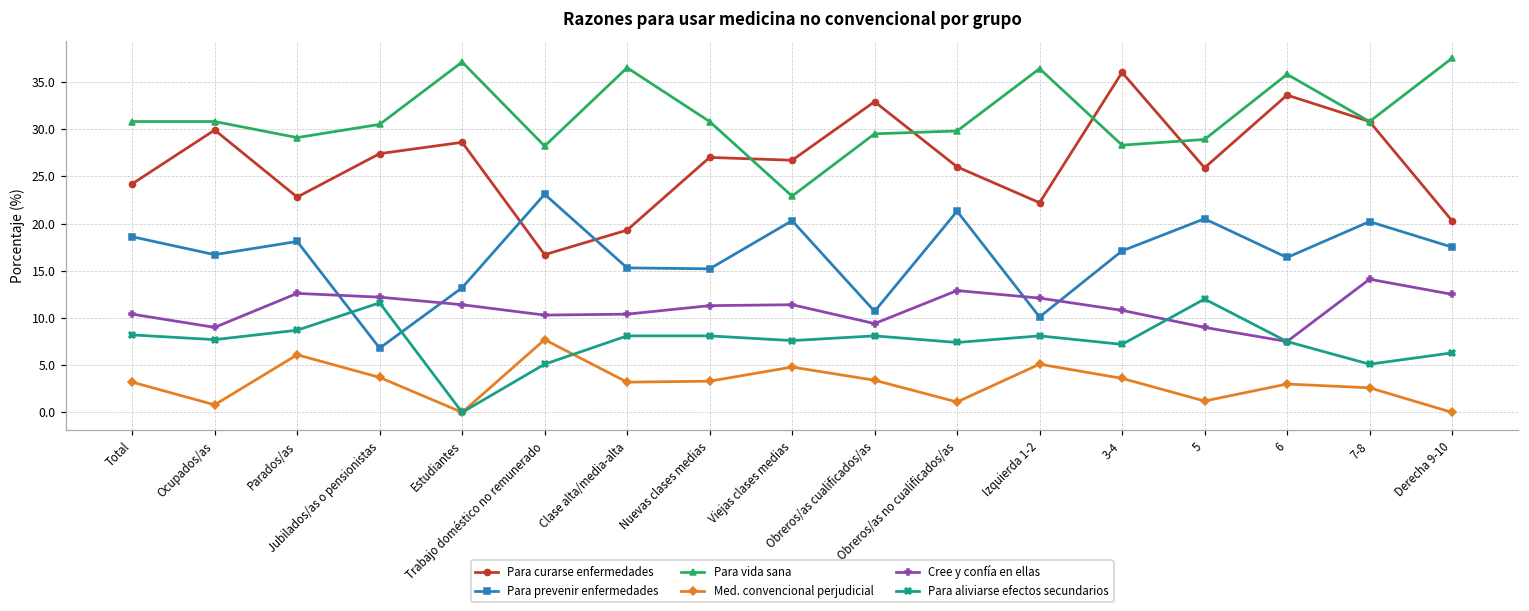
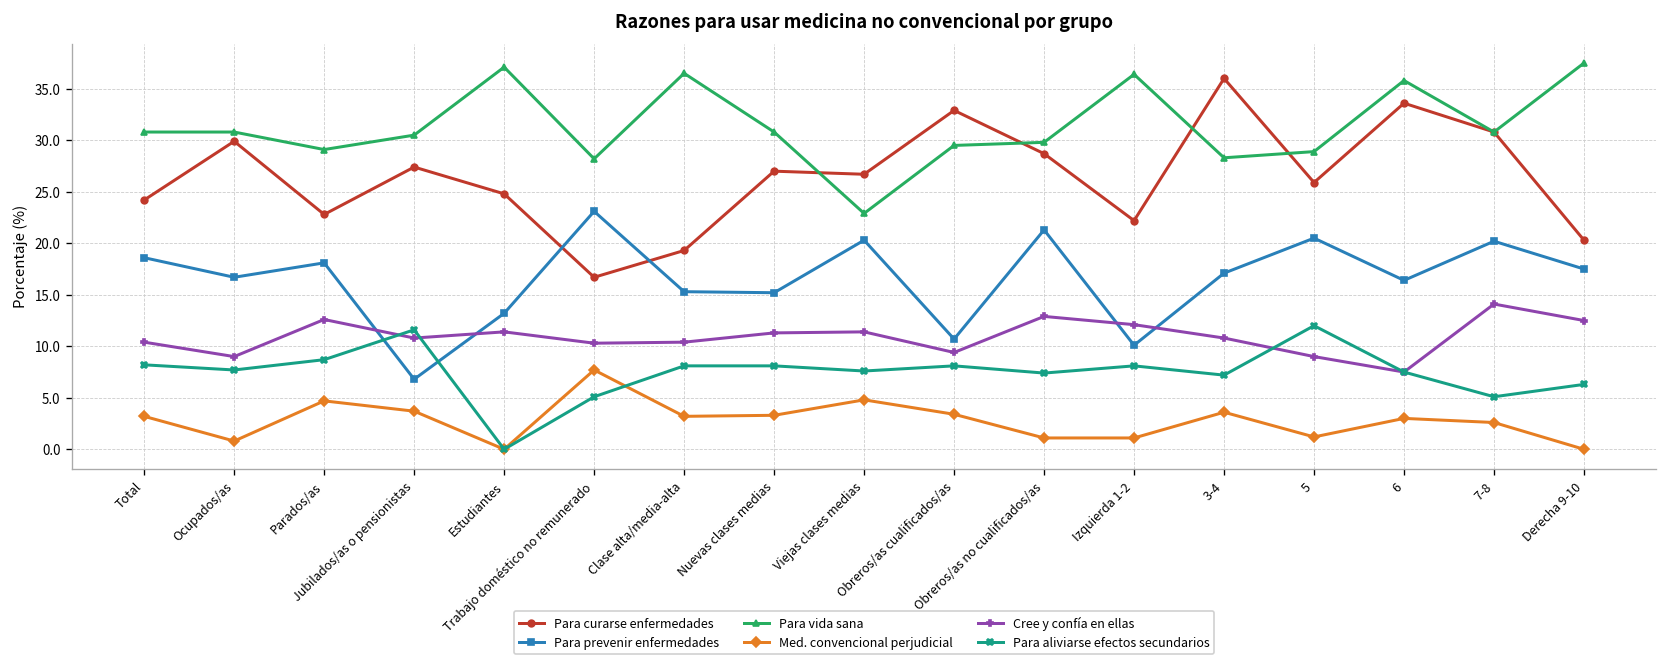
  {
    "Para curarse enfermedades": {
      "Total": 24,
      "Ocupados/as": 30,
      "Parados/as": 23,
      "Jubilados/as o pensionistas": 27,
-     "Estudiantes": 29,
+     "Estudiantes": 25,
      "Trabajo doméstico no remunerado": 17,
      "Clase alta/media-alta": 19,
      "Nuevas clases medias": 27,
      "Viejas clases medias": 27,
      "Obreros/as cualificados/as": 33,
-     "Obreros/as no cualificados/as": 26,
+     "Obreros/as no cualificados/as": 29,
      "Izquierda 1-2": 22,
      "3-4": 36,
      "5": 26,
      "6": 34,
      "Derecha 9-10": 20
    },
    "Para prevenir enfermedades": {
      "Total": 19,
      "Ocupados/as": 17,
      "Parados/as": 18,
      "Jubilados/as o pensionistas": 7,
      "Estudiantes": 13,
      "Trabajo doméstico no remunerado": 23,
      "Clase alta/media-alta": 15,
      "Nuevas clases medias": 15,
      "Viejas clases medias": 20,
      "Obreros/as cualificados/as": 11,
      "Obreros/as no cualificados/as": 21,
      "Izquierda 1-2": 10,
      "3-4": 17,
      "5": 21,
      "6": 16,
      "7-8": 20,
      "Derecha 9-10": 18
    },
    "Med. convencional perjudicial": {
      "Total": 3,
      "Ocupados/as": 1,
-     "Parados/as": 6,
+     "Parados/as": 5,
      "Jubilados/as o pensionistas": 4,
      "Trabajo doméstico no remunerado": 8,
      "Clase alta/media-alta": 3,
      "Nuevas clases medias": 3,
      "Viejas clases medias": 5,
      "Obreros/as cualificados/as": 3,
      "Obreros/as no cualificados/as": 1,
-     "Izquierda 1-2": 5,
+     "Izquierda 1-2": 1,
      "3-4": 4,
      "5": 1,
      "6": 3,
      "7-8": 3,
      "Derecha 9-10": 0
    },
    "Cree y confía en ellas": {
      "Total": 10,
      "Ocupados/as": 9,
      "Parados/as": 13,
-     "Jubilados/as o pensionistas": 12,
+     "Jubilados/as o pensionistas": 11,
      "Estudiantes": 11,
      "Trabajo doméstico no remunerado": 10,
      "Clase alta/media-alta": 10,
      "Nuevas clases medias": 11,
      "Viejas clases medias": 11,
      "Obreros/as cualificados/as": 9,
      "Obreros/as no cualificados/as": 13,
      "Izquierda 1-2": 12,
      "3-4": 11,
      "5": 9,
      "7-8": 14,
      "Derecha 9-10": 13
    }
  }
